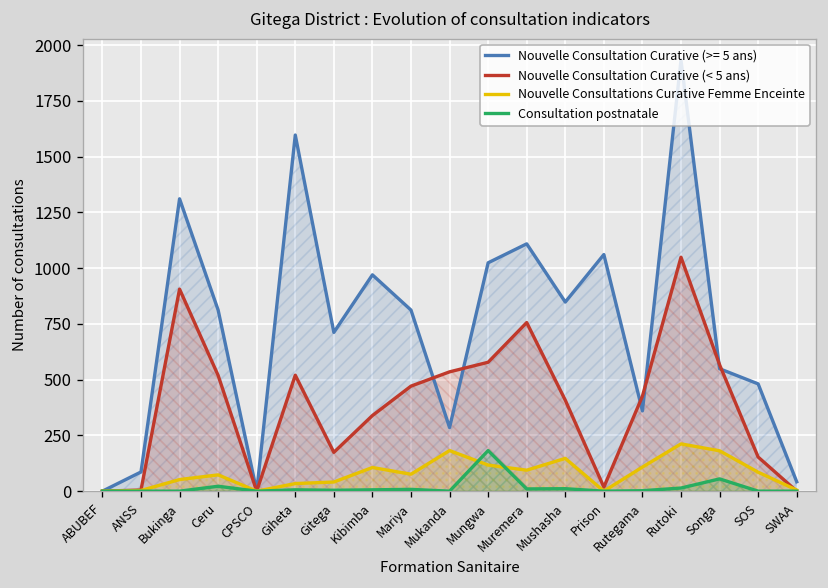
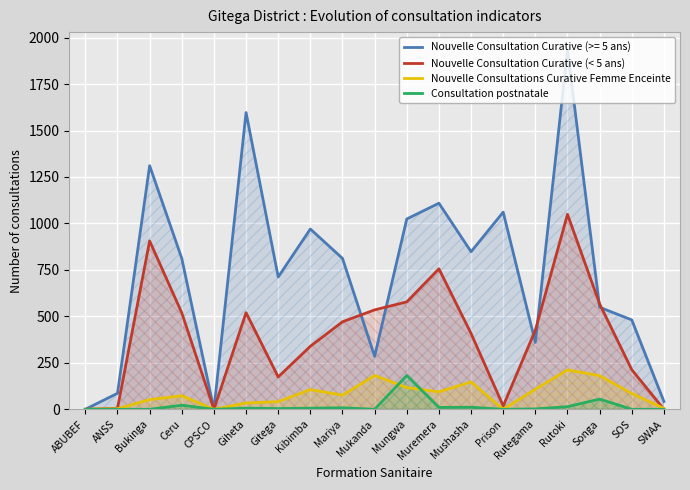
  {
    "Nouvelle Consultation Curative (>= 5 ans)": {
      "ANSS": 90,
      "Bukinga": 1310,
      "Ceru": 810,
      "Giheta": 1600,
      "Gitega": 710,
      "Kibimba": 970,
      "Mariya": 810,
      "Mukanda": 290,
      "Mungwa": 1020,
      "Muremera": 1110,
      "Mushasha": 850,
      "Prison": 1060,
      "Rutegama": 360,
      "Songa": 550,
      "SOS": 480,
      "SWAA": 40
    },
    "Nouvelle Consultation Curative (< 5 ans)": {
      "Bukinga": 910,
      "Ceru": 520,
      "Giheta": 520,
      "Gitega": 170,
      "Kibimba": 340,
      "Mariya": 470,
      "Mukanda": 540,
      "Mungwa": 580,
      "Muremera": 760,
      "Mushasha": 410,
      "Prison": 20,
      "Rutegama": 430,
      "Rutoki": 1050,
      "Songa": 570,
-     "SOS": 150
+     "SOS": 210
    },
    "Nouvelle Consultations Curative Femme Enceinte": {
      "Bukinga": 50,
      "Ceru": 70,
      "Giheta": 30,
      "Gitega": 40,
      "Kibimba": 110,
      "Mariya": 80,
      "Mukanda": 180,
      "Mungwa": 120,
      "Muremera": 90,
      "Mushasha": 150,
      "Rutegama": 110,
      "Rutoki": 210,
      "Songa": 180,
      "SOS": 90
    },
    "Consultation postnatale": {
      "Bukinga": 0,
      "Ceru": 20,
      "Giheta": 10,
      "Gitega": 0,
      "Kibimba": 10,
      "Mariya": 10,
      "Mukanda": 0,
      "Mungwa": 180,
      "Muremera": 10,
      "Mushasha": 10,
      "Rutegama": 0,
      "Rutoki": 10,
      "Songa": 60,
      "SOS": 0
    }
  }
